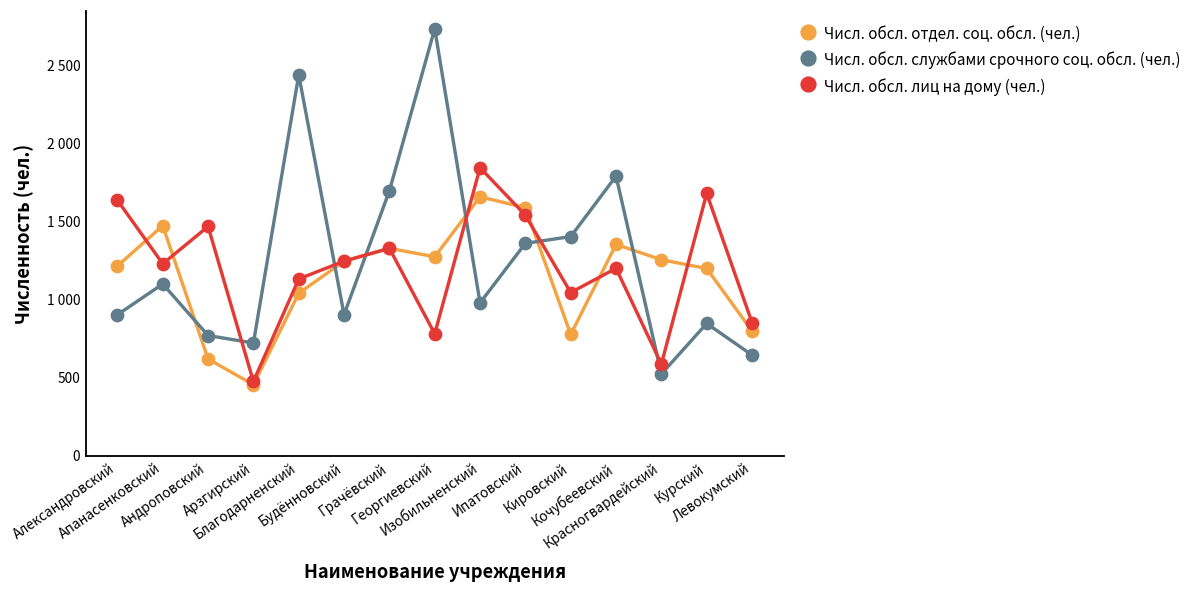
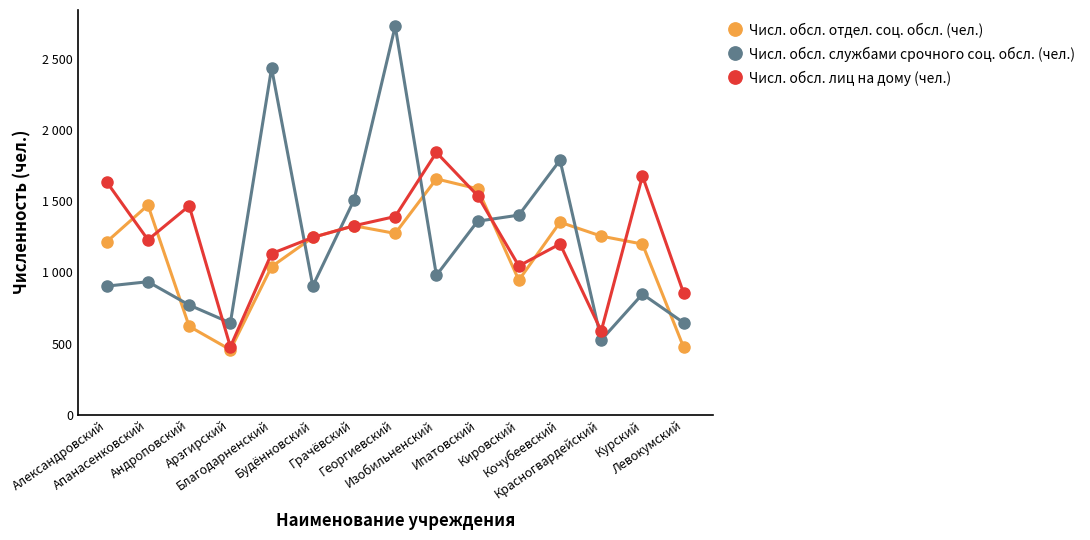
  {
    "Числ. обсл. отдел. соц. обсл. (чел.)": {
      "Александровский": 1220,
      "Апанасенковский": 1470,
      "Андроповский": 620,
      "Арзгирский": 460,
      "Благодарненский": 1040,
      "Георгиевский": 1280,
      "Изобильненский": 1660,
      "Ипатовский": 1590,
-     "Кировский": 780,
+     "Кировский": 950,
      "Кочубеевский": 1350,
      "Красногвардейский": 1260,
      "Курский": 1200,
-     "Левокумский": 800
+     "Левокумский": 470
    },
    "Числ. обсл. службами срочного соц. обсл. (чел.)": {
      "Александровский": 900,
-     "Апанасенковский": 1100,
+     "Апанасенковский": 940,
      "Андроповский": 770,
-     "Арзгирский": 720,
+     "Арзгирский": 650,
      "Благодарненский": 2440,
      "Будённовский": 910,
-     "Грачёвский": 1700,
+     "Грачёвский": 1510,
      "Георгиевский": 2730,
      "Изобильненский": 980,
      "Ипатовский": 1360,
      "Кировский": 1400,
      "Кочубеевский": 1790,
      "Красногвардейский": 530,
      "Курский": 850,
      "Левокумский": 650
    },
    "Числ. обсл. лиц на дому (чел.)": {
      "Александровский": 1640,
      "Апанасенковский": 1230,
      "Андроповский": 1470,
      "Арзгирский": 480,
      "Благодарненский": 1130,
-     "Георгиевский": 780,
+     "Георгиевский": 1390,
      "Изобильненский": 1850,
      "Ипатовский": 1540,
      "Кировский": 1050,
      "Кочубеевский": 1200,
      "Красногвардейский": 590,
      "Курский": 1680,
      "Левокумский": 850
    }
  }
